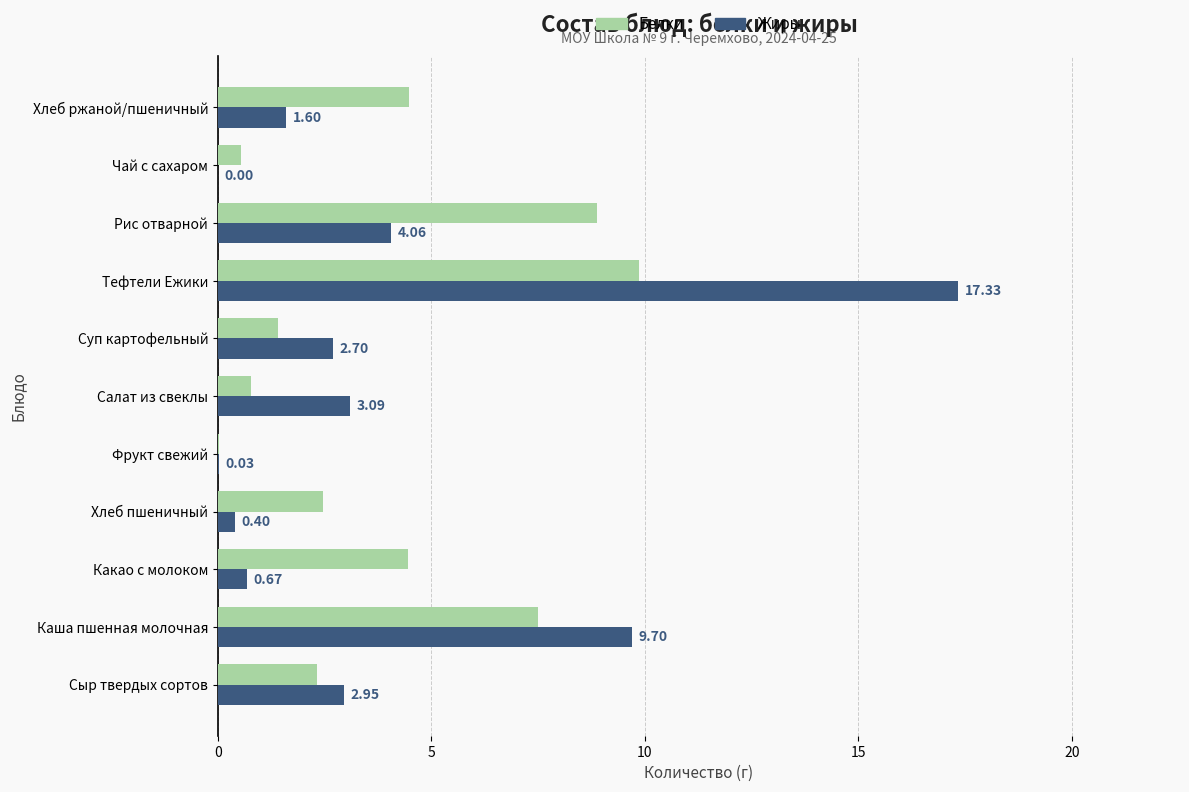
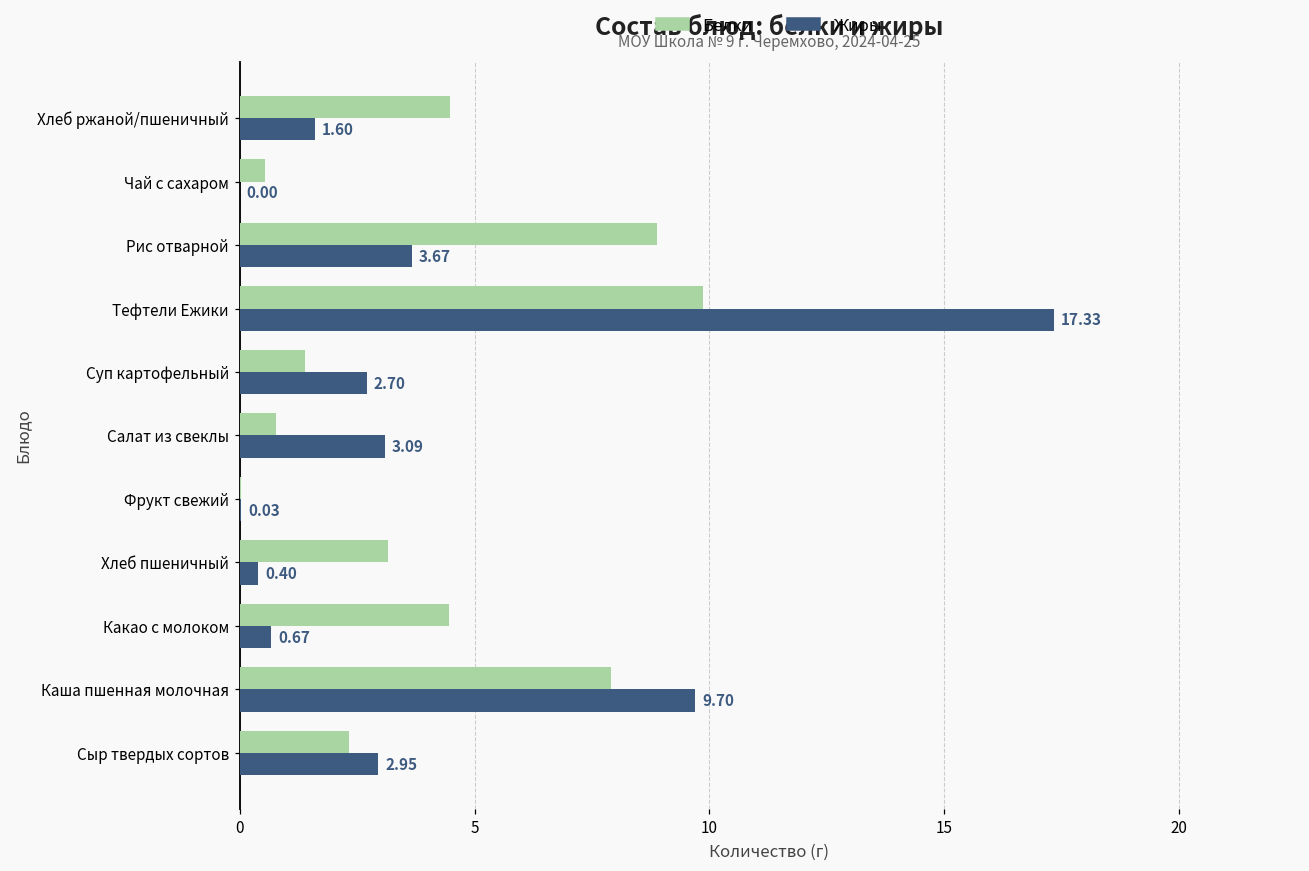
  {
    "Белки": {
      "Хлеб ржаной/пшеничный": 4.5,
      "Чай с сахаром": 0.5,
      "Рис отварной": 8.9,
      "Тефтели Ежики": 9.9,
      "Суп картофельный": 1.4,
      "Салат из свеклы": 0.8,
-     "Хлеб пшеничный": 2.5,
+     "Хлеб пшеничный": 3.2,
      "Какао с молоком": 4.5,
-     "Каша пшенная молочная": 7.5,
+     "Каша пшенная молочная": 7.9,
      "Сыр твердых сортов": 2.3
    },
    "Жиры": {
      "Хлеб ржаной/пшеничный": 1.60,
      "Чай с сахаром": 0.00,
-     "Рис отварной": 4.06,
+     "Рис отварной": 3.67,
      "Тефтели Ежики": 17.33,
      "Суп картофельный": 2.70,
      "Салат из свеклы": 3.09,
      "Фрукт свежий": 0.03,
      "Хлеб пшеничный": 0.40,
      "Какао с молоком": 0.67,
      "Каша пшенная молочная": 9.70,
      "Сыр твердых сортов": 2.95
    }
  }
